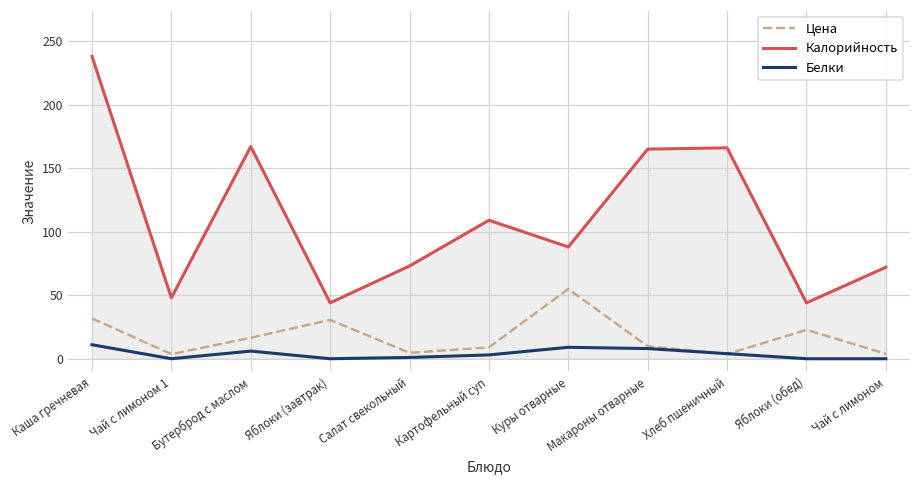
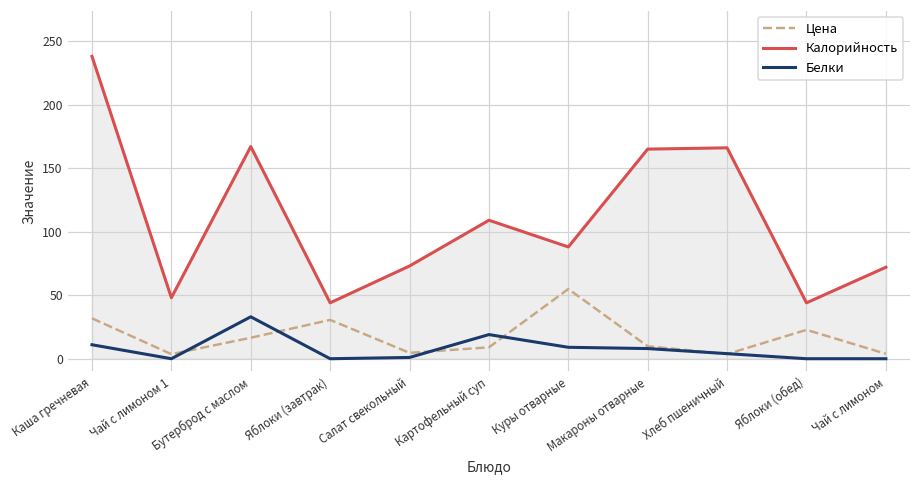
  {
    "Цена": {
      "Каша гречневая": 32,
      "Чай с лимоном 1": 4,
      "Бутерброд с маслом": 17,
      "Яблоки (завтрак)": 31,
      "Салат свекольный": 5,
      "Картофельный суп": 9,
      "Куры отварные": 55,
      "Яблоки (обед)": 23,
      "Чай с лимоном": 4
    },
    "Калорийность": {
      "Каша гречневая": 238,
      "Чай с лимоном 1": 48,
      "Бутерброд с маслом": 167,
      "Яблоки (завтрак)": 44,
      "Салат свекольный": 73,
      "Картофельный суп": 109,
      "Куры отварные": 88,
      "Макароны отварные": 165,
      "Хлеб пшеничный": 166,
      "Яблоки (обед)": 44,
      "Чай с лимоном": 72
    },
    "Белки": {
      "Каша гречневая": 11,
      "Чай с лимоном 1": 0,
-     "Бутерброд с маслом": 6,
+     "Бутерброд с маслом": 33,
      "Яблоки (завтрак)": 0,
      "Салат свекольный": 1,
-     "Картофельный суп": 3,
+     "Картофельный суп": 19,
      "Куры отварные": 9,
      "Яблоки (обед)": 0,
      "Чай с лимоном": 0
    }
  }
